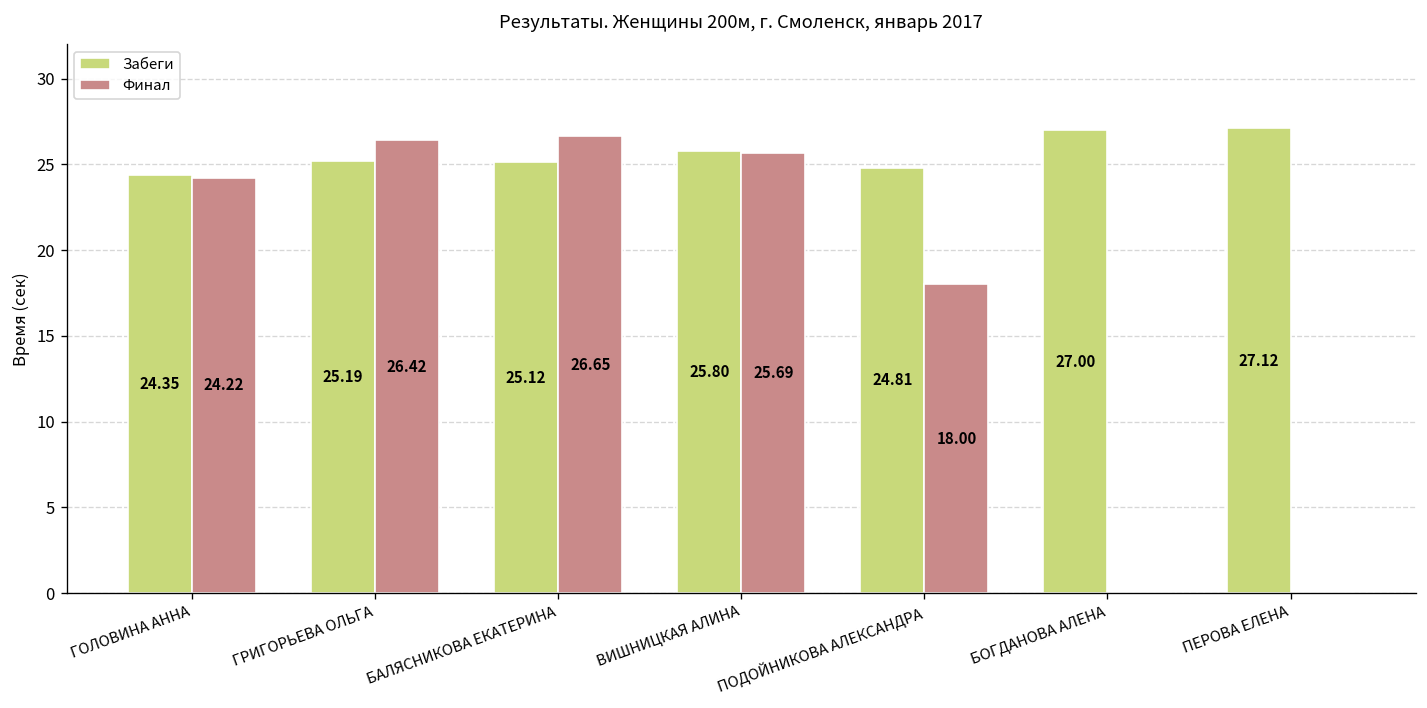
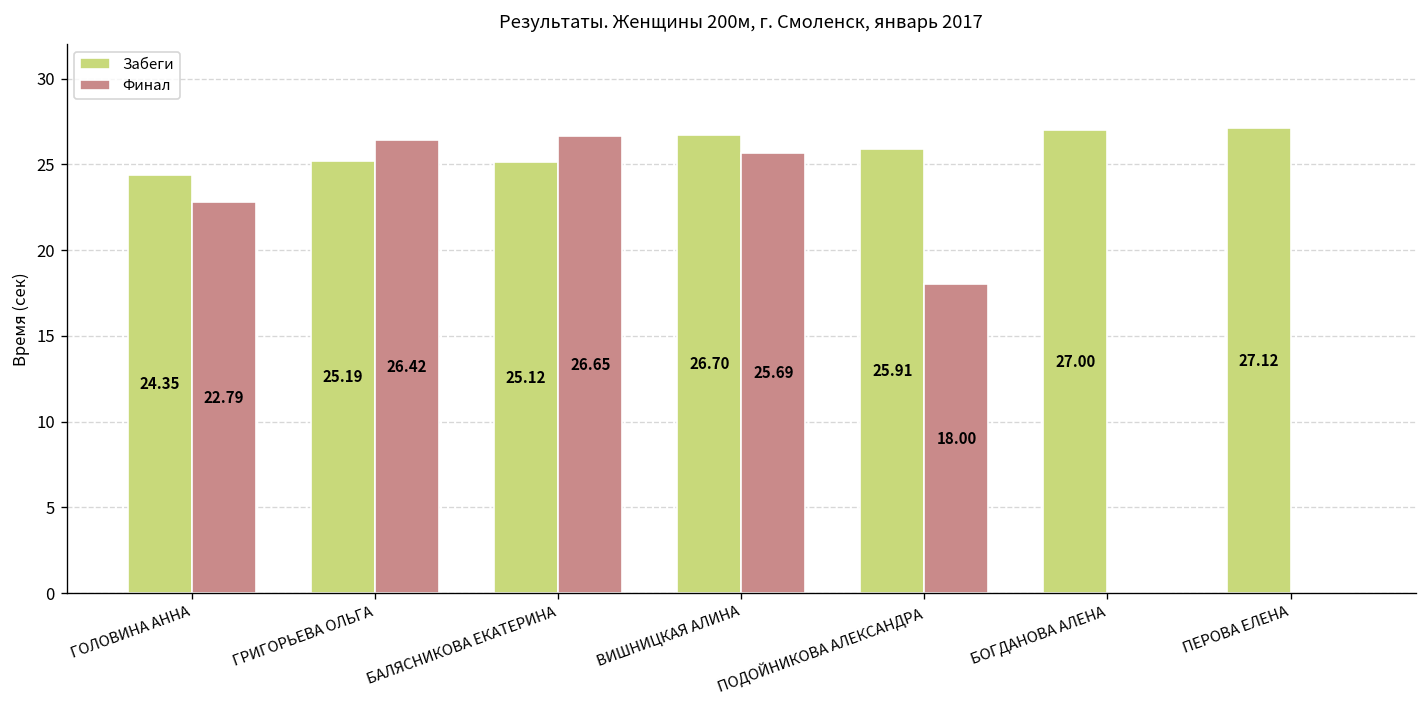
  {
    "Забеги": {
      "ГОЛОВИНА АННА": 24.35,
      "ГРИГОРЬЕВА ОЛЬГА": 25.19,
      "БАЛЯСНИКОВА ЕКАТЕРИНА": 25.12,
-     "ВИШНИЦКАЯ АЛИНА": 25.80,
-     "ПОДОЙНИКОВА АЛЕКСАНДРА": 24.81,
+     "ВИШНИЦКАЯ АЛИНА": 26.70,
+     "ПОДОЙНИКОВА АЛЕКСАНДРА": 25.91,
      "БОГДАНОВА АЛЕНА": 27.00,
      "ПЕРОВА ЕЛЕНА": 27.12
    },
    "Финал": {
-     "ГОЛОВИНА АННА": 24.22,
+     "ГОЛОВИНА АННА": 22.79,
      "ГРИГОРЬЕВА ОЛЬГА": 26.42,
      "БАЛЯСНИКОВА ЕКАТЕРИНА": 26.65,
      "ВИШНИЦКАЯ АЛИНА": 25.69,
      "ПОДОЙНИКОВА АЛЕКСАНДРА": 18.00
    }
  }
